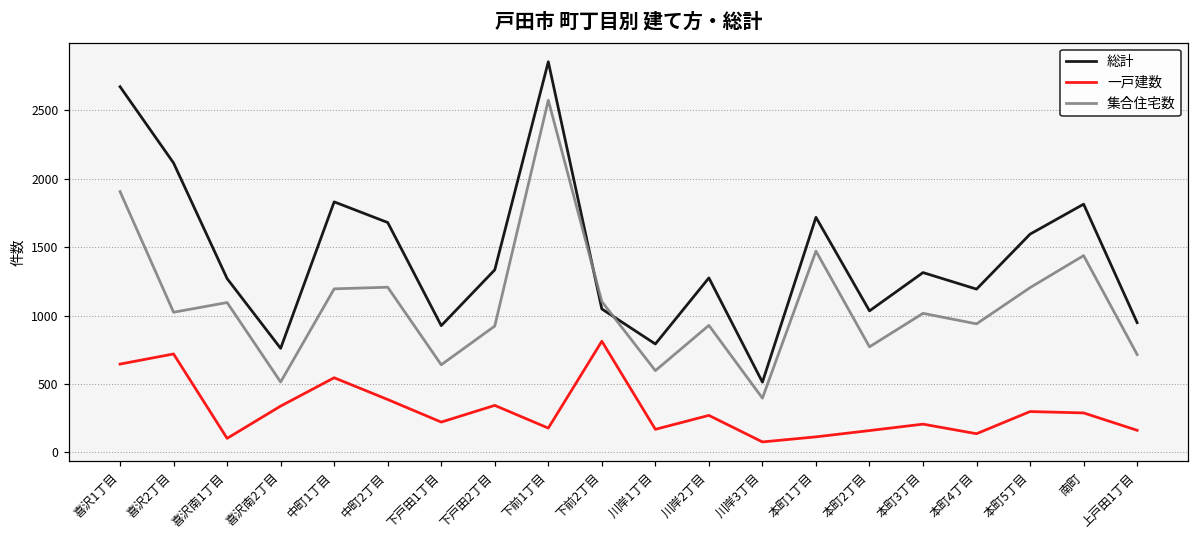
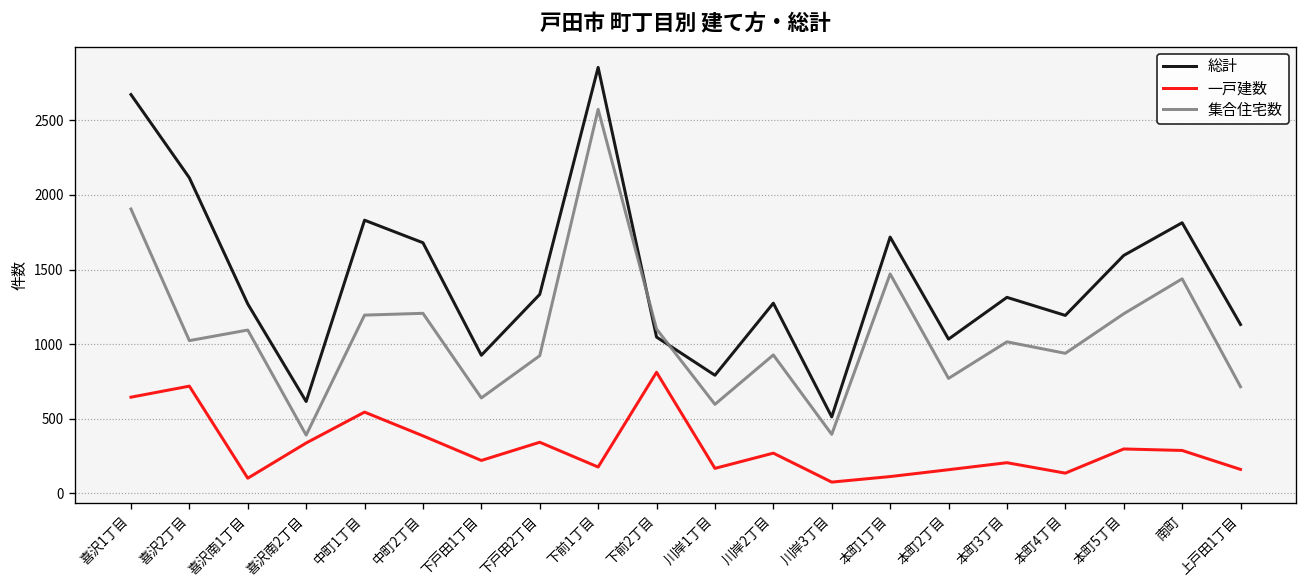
  {
    "総計": {
      "喜沢1丁目": 2670,
      "喜沢2丁目": 2120,
      "喜沢南1丁目": 1270,
-     "喜沢南2丁目": 760,
+     "喜沢南2丁目": 620,
      "中町1丁目": 1830,
      "中町2丁目": 1680,
      "下戸田1丁目": 930,
      "下戸田2丁目": 1330,
      "下前1丁目": 2860,
      "下前2丁目": 1050,
      "川岸1丁目": 790,
      "川岸2丁目": 1280,
      "川岸3丁目": 510,
      "本町1丁目": 1720,
      "本町2丁目": 1030,
      "本町3丁目": 1310,
      "本町4丁目": 1190,
      "本町5丁目": 1600,
      "南町": 1810,
-     "上戸田1丁目": 950
+     "上戸田1丁目": 1130
    },
    "一戸建数": {
      "喜沢1丁目": 650,
      "喜沢2丁目": 720,
      "喜沢南1丁目": 100,
      "喜沢南2丁目": 340,
      "中町1丁目": 550,
      "中町2丁目": 390,
      "下戸田1丁目": 220,
      "下戸田2丁目": 340,
      "下前1丁目": 180,
      "下前2丁目": 810,
      "川岸1丁目": 170,
      "川岸2丁目": 270,
      "川岸3丁目": 80,
      "本町1丁目": 110,
      "本町2丁目": 160,
      "本町3丁目": 210,
      "本町4丁目": 140,
      "本町5丁目": 300,
      "南町": 290,
      "上戸田1丁目": 160
    },
    "集合住宅数": {
      "喜沢1丁目": 1910,
      "喜沢2丁目": 1020,
      "喜沢南1丁目": 1100,
-     "喜沢南2丁目": 510,
+     "喜沢南2丁目": 390,
      "中町1丁目": 1200,
      "中町2丁目": 1210,
      "下戸田1丁目": 640,
      "下戸田2丁目": 920,
      "下前1丁目": 2570,
      "下前2丁目": 1100,
      "川岸1丁目": 600,
      "川岸2丁目": 930,
      "川岸3丁目": 400,
      "本町1丁目": 1470,
      "本町2丁目": 770,
      "本町3丁目": 1020,
      "本町4丁目": 940,
      "本町5丁目": 1200,
      "南町": 1440,
      "上戸田1丁目": 720
    }
  }
